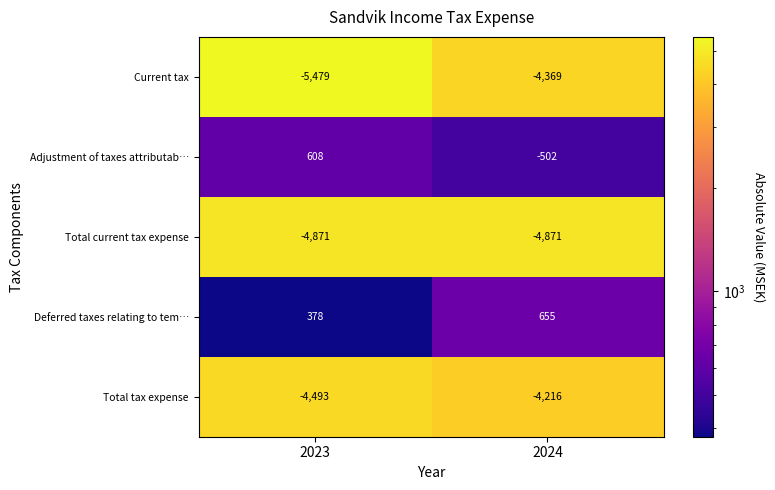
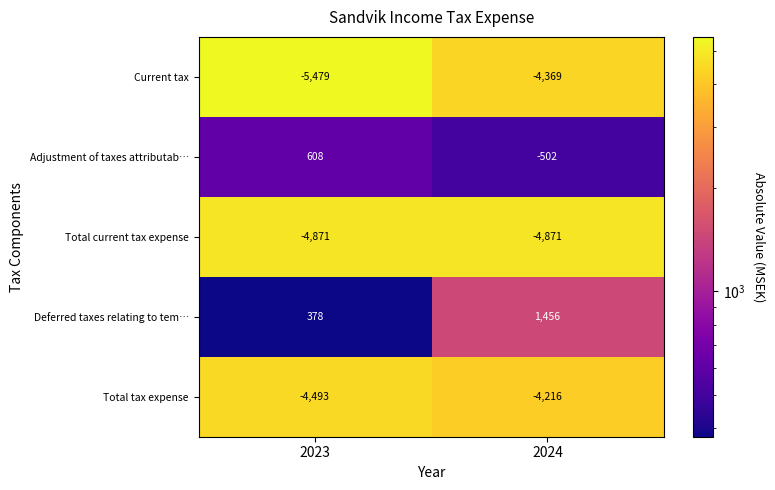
  {
    "Current tax": {
      "2023": "-5,479",
      "2024": "-4,369"
    },
    "Adjustment of taxes attributab…": {
      "2023": "608",
      "2024": "-502"
    },
    "Total current tax expense": {
      "2023": "-4,871",
      "2024": "-4,871"
    },
    "Deferred taxes relating to tem…": {
      "2023": "378",
-     "2024": "655"
+     "2024": "1,456"
    },
    "Total tax expense": {
      "2023": "-4,493",
      "2024": "-4,216"
    }
  }
